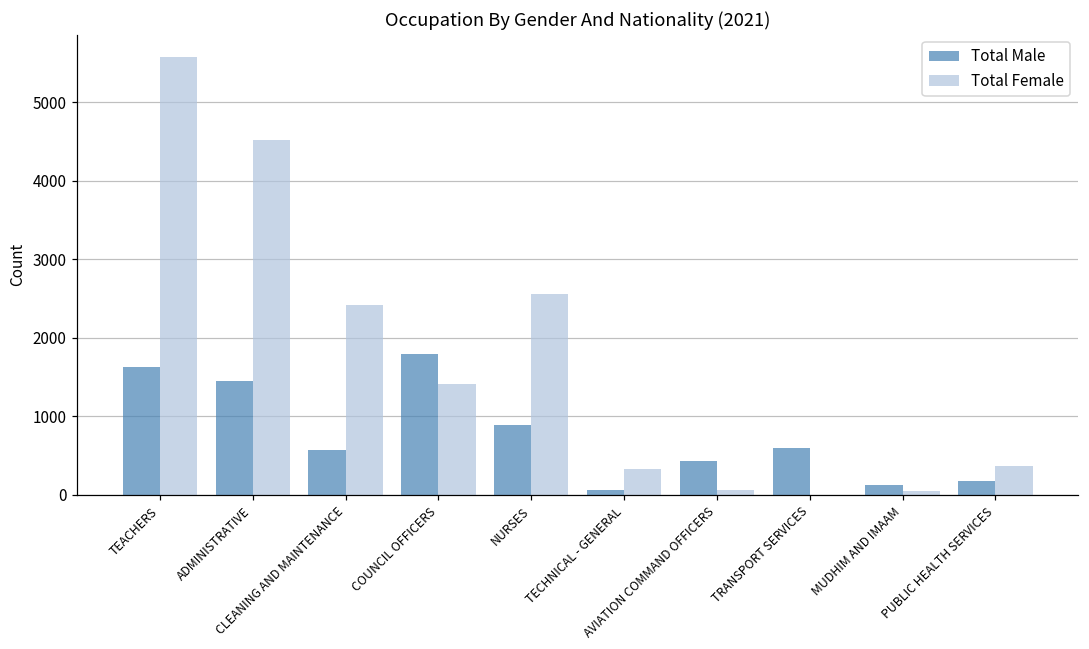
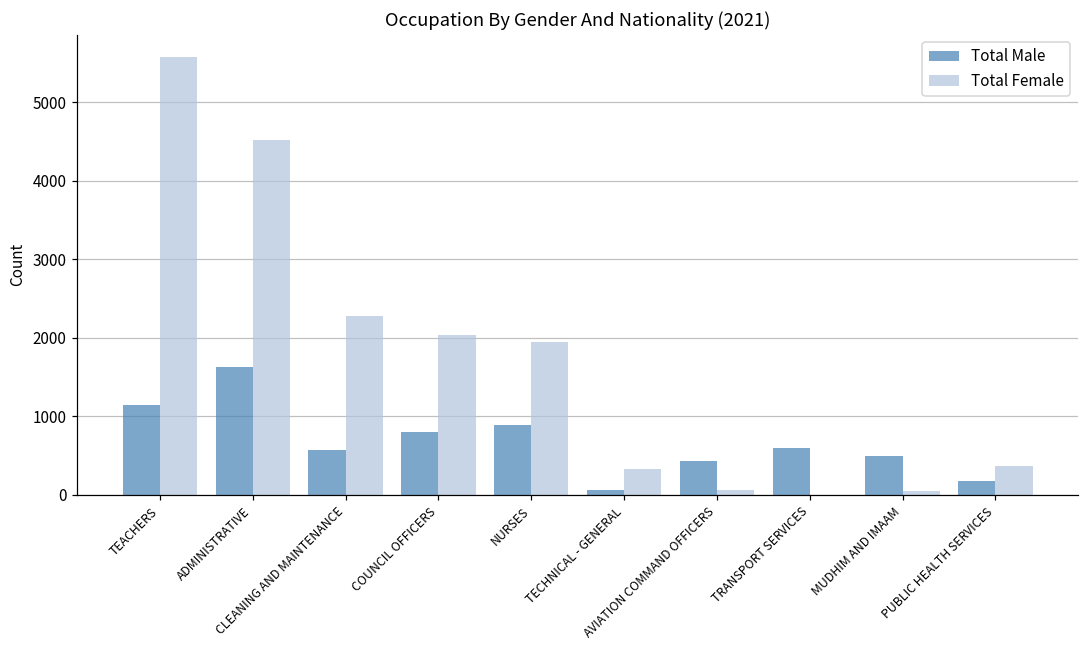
  {
    "Total Male": {
-     "TEACHERS": 1600,
-     "ADMINISTRATIVE": 1500,
+     "TEACHERS": 1100,
+     "ADMINISTRATIVE": 1600,
      "CLEANING AND MAINTENANCE": 600,
-     "COUNCIL OFFICERS": 1800,
+     "COUNCIL OFFICERS": 800,
      "NURSES": 900,
      "TECHNICAL - GENERAL": 100,
      "AVIATION COMMAND OFFICERS": 400,
      "TRANSPORT SERVICES": 600,
-     "MUDHIM AND IMAAM": 100,
+     "MUDHIM AND IMAAM": 500,
      "PUBLIC HEALTH SERVICES": 200
    },
    "Total Female": {
      "TEACHERS": 5600,
      "ADMINISTRATIVE": 4500,
-     "CLEANING AND MAINTENANCE": 2400,
-     "COUNCIL OFFICERS": 1400,
-     "NURSES": 2600,
+     "CLEANING AND MAINTENANCE": 2300,
+     "COUNCIL OFFICERS": 2000,
+     "NURSES": 1900,
      "TECHNICAL - GENERAL": 300,
      "AVIATION COMMAND OFFICERS": 100,
      "MUDHIM AND IMAAM": 100,
      "PUBLIC HEALTH SERVICES": 400
    }
  }
